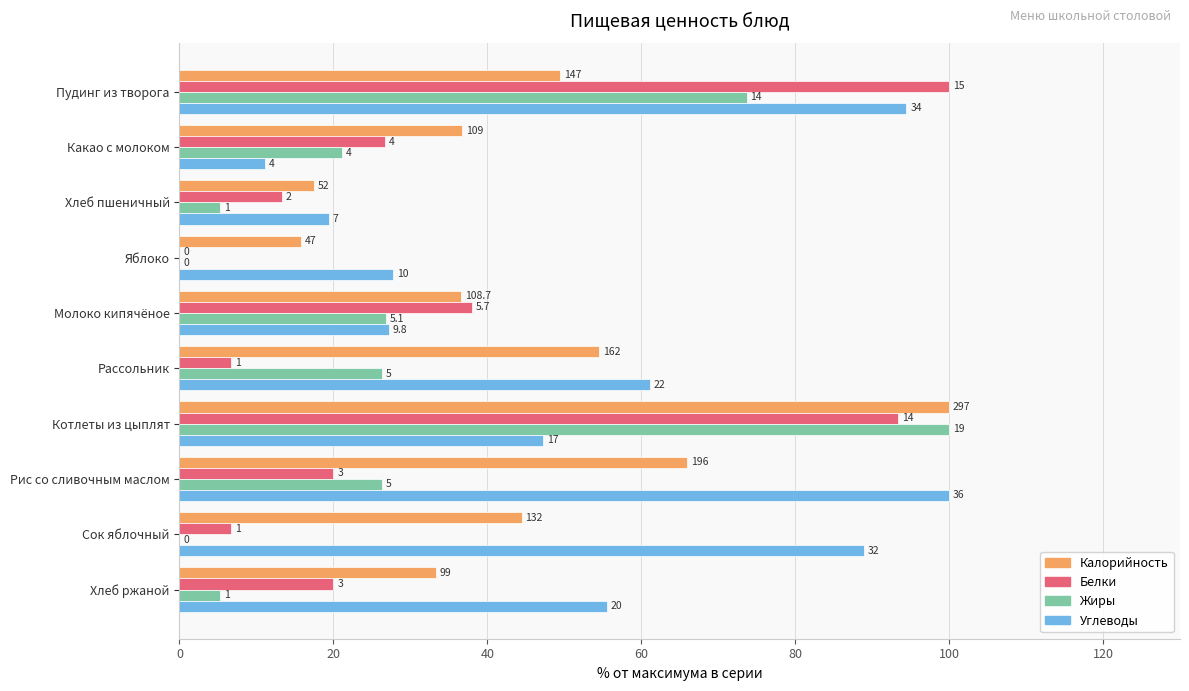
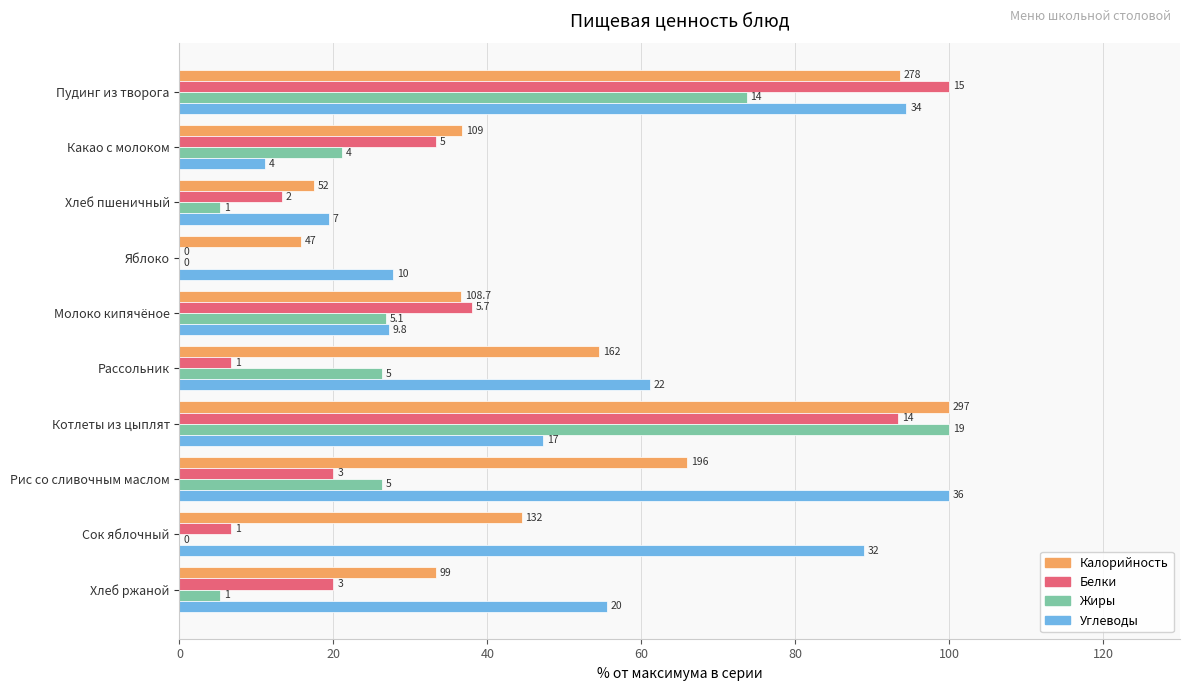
  {
    "Калорийность": {
-     "Пудинг из творога": 147
+     "Пудинг из творога": 278
    },
    "Белки": {
-     "Какао с молоком": 4,
+     "Какао с молоком": 5,
      "Яблоко": 0
    },
    "Жиры": {
      "Яблоко": 0,
      "Сок яблочный": 0
    }
  }
